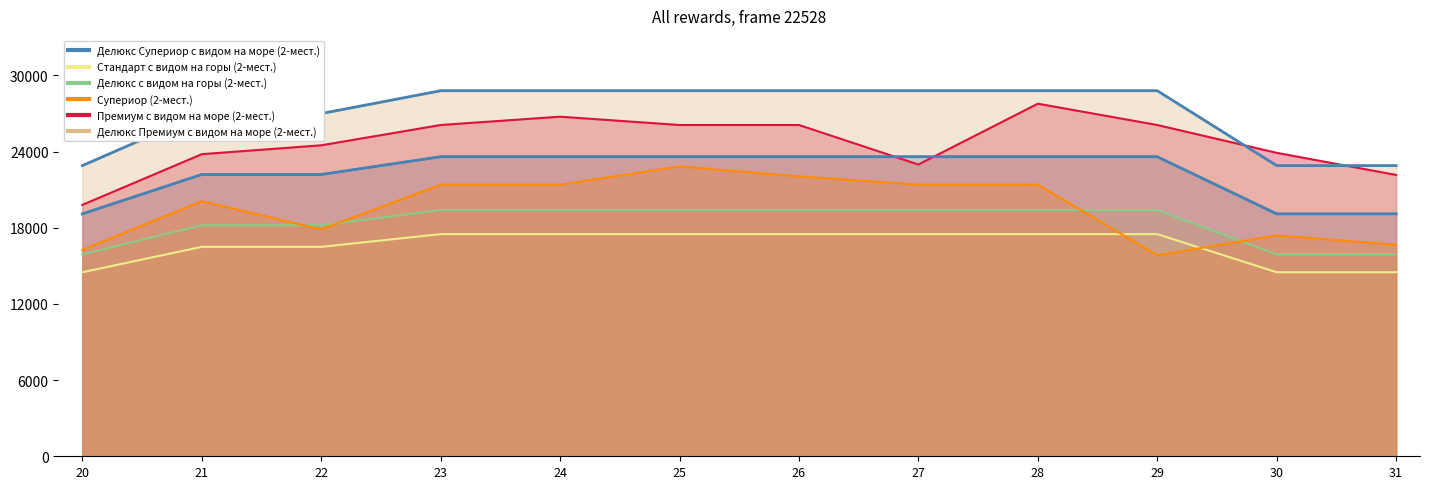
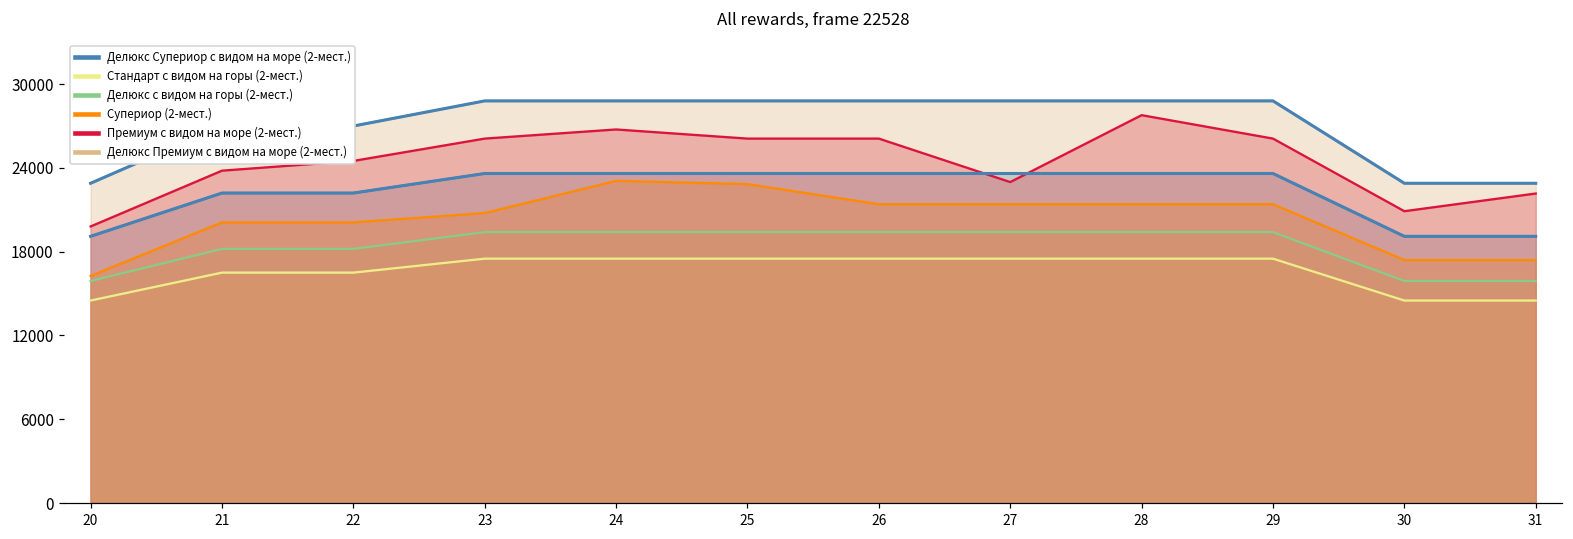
  {
    "Супериор (2-мест.)": {
      "20": 16300,
      "21": 20100,
-     "22": 17900,
-     "23": 21400,
-     "24": 21400,
+     "22": 20100,
+     "23": 20800,
+     "24": 23100,
      "25": 22800,
-     "26": 22100,
+     "26": 21400,
      "27": 21400,
      "28": 21400,
-     "29": 15800,
+     "29": 21400,
      "30": 17400,
-     "31": 16700
+     "31": 17400
    },
    "Премиум с видом на море (2-мест.)": {
      "20": 19800,
      "21": 23800,
      "22": 24500,
      "23": 26100,
      "24": 26800,
      "25": 26100,
      "26": 26100,
      "27": 23000,
      "28": 27800,
      "29": 26100,
-     "30": 23900,
+     "30": 20900,
      "31": 22200
    }
  }
